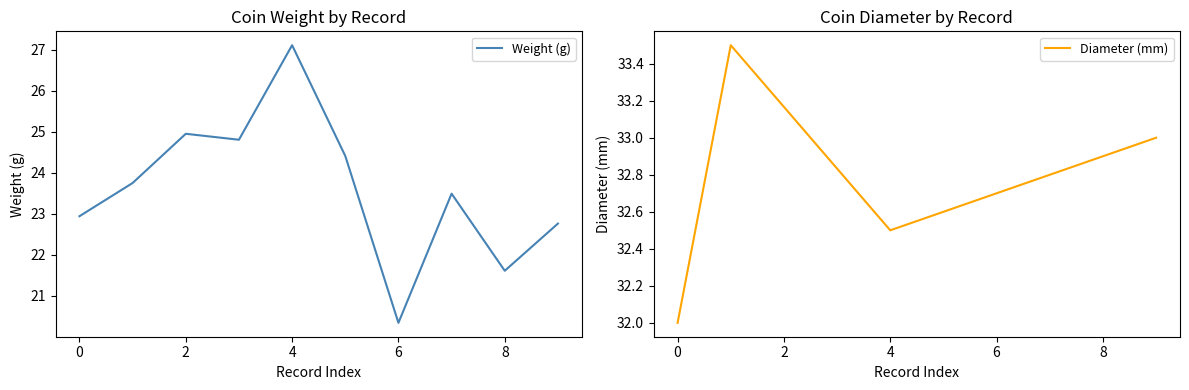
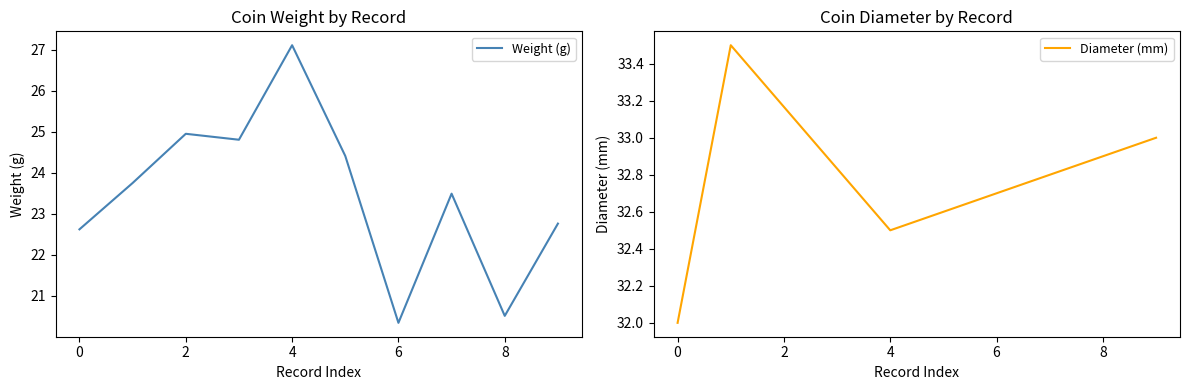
  {
    "Coin Weight by Record": {
-     "0": 22.9,
+     "0": 22.6,
      "2": 25.0,
      "4": 27.1,
      "6": 20.3,
-     "8": 21.6
+     "8": 20.5
    },
    "Coin Diameter by Record": {
      "0": 32.00,
      "4": 32.50
    }
  }
